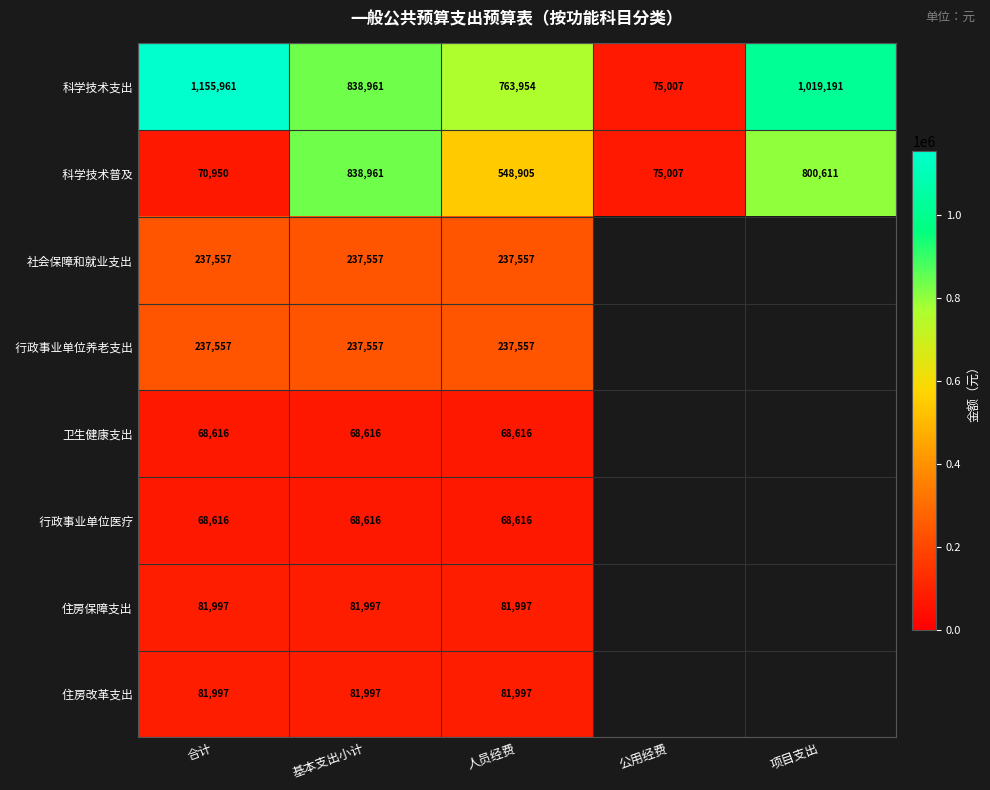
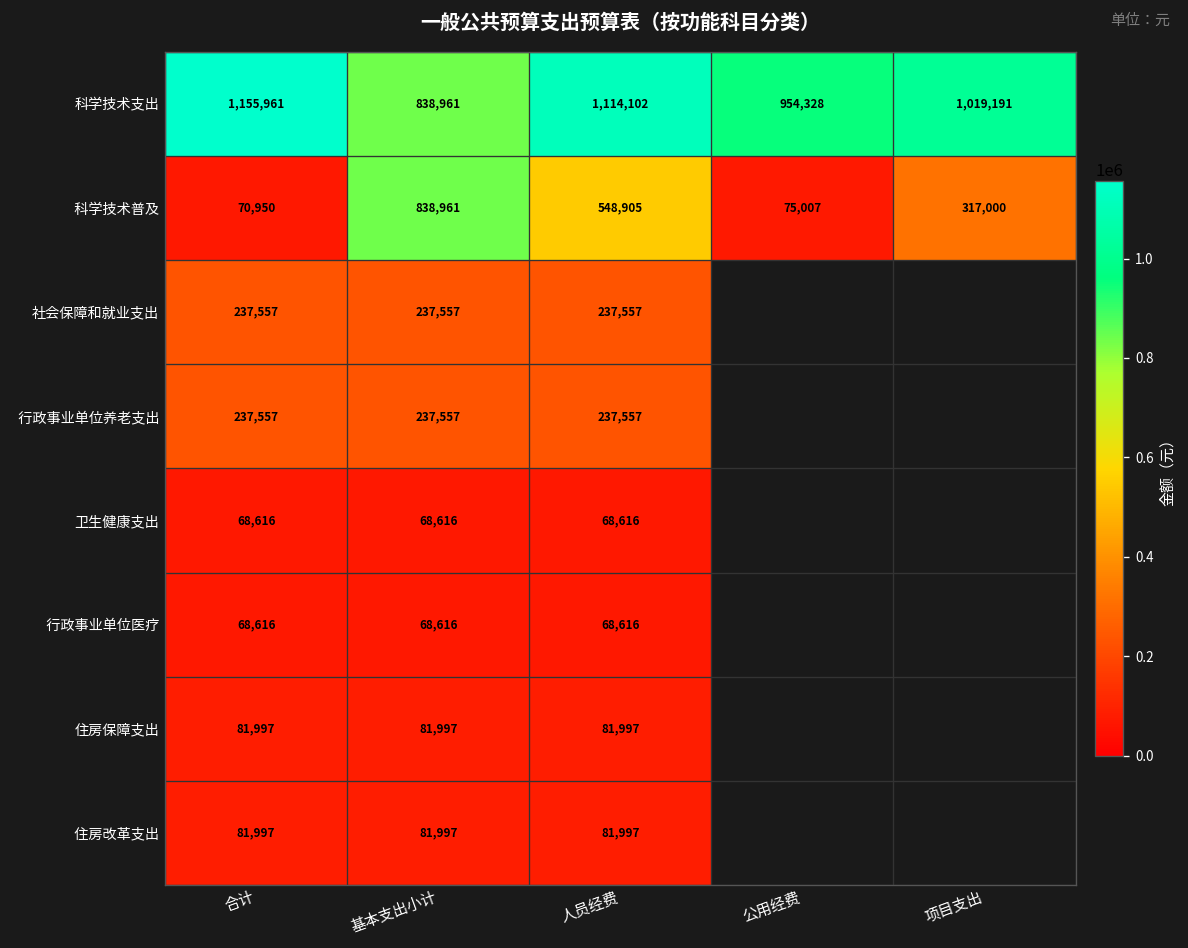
  {
    "科学技术支出": {
      "合计": "1,155,961",
      "基本支出小计": "838,961",
-     "人员经费": "763,954",
-     "公用经费": "75,007",
+     "人员经费": "1,114,102",
+     "公用经费": "954,328",
      "项目支出": "1,019,191"
    },
    "科学技术普及": {
      "合计": "70,950",
      "基本支出小计": "838,961",
      "人员经费": "548,905",
      "公用经费": "75,007",
-     "项目支出": "800,611"
+     "项目支出": "317,000"
    },
    "社会保障和就业支出": {
      "合计": "237,557",
      "基本支出小计": "237,557",
      "人员经费": "237,557"
    },
    "行政事业单位养老支出": {
      "合计": "237,557",
      "基本支出小计": "237,557",
      "人员经费": "237,557"
    },
    "卫生健康支出": {
      "合计": "68,616",
      "基本支出小计": "68,616",
      "人员经费": "68,616"
    },
    "行政事业单位医疗": {
      "合计": "68,616",
      "基本支出小计": "68,616",
      "人员经费": "68,616"
    },
    "住房保障支出": {
      "合计": "81,997",
      "基本支出小计": "81,997",
      "人员经费": "81,997"
    },
    "住房改革支出": {
      "合计": "81,997",
      "基本支出小计": "81,997",
      "人员经费": "81,997"
    }
  }
